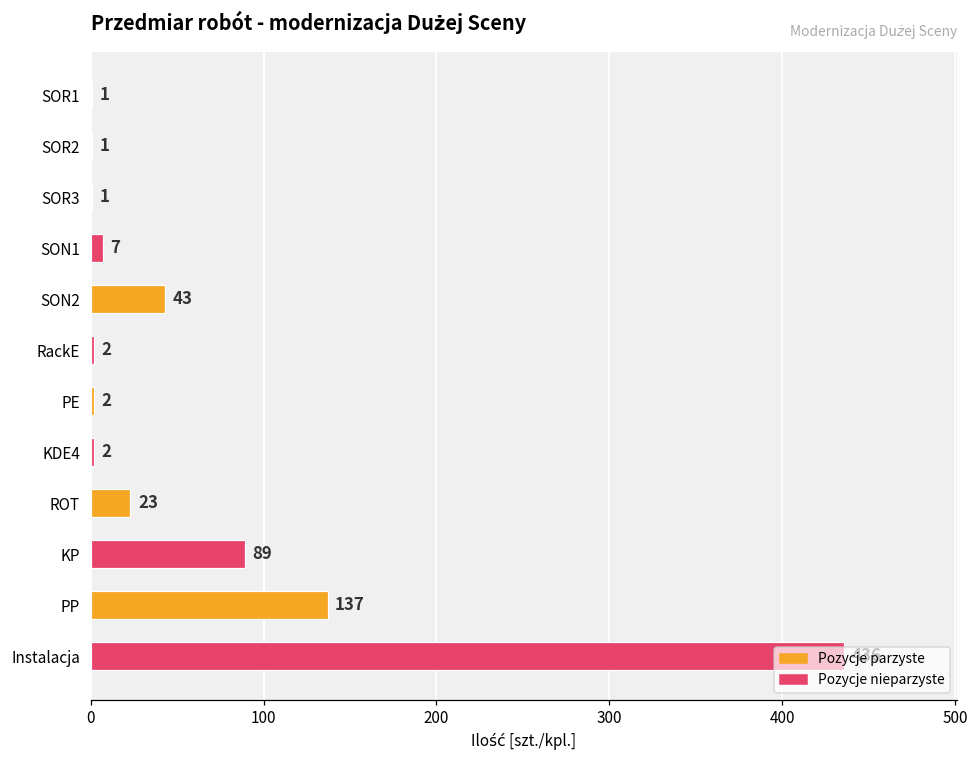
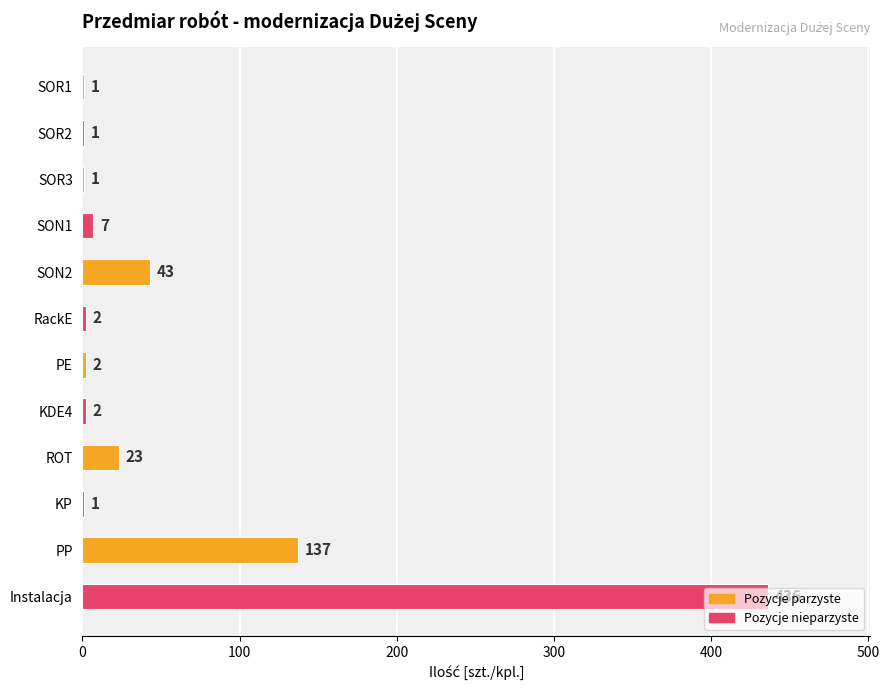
  {
    "SOR1": 1,
    "SOR2": 1,
    "SOR3": 1,
    "SON1": 7,
    "SON2": 43,
    "RackE": 2,
    "PE": 2,
    "KDE4": 2,
    "ROT": 23,
-   "KP": 89,
+   "KP": 1,
    "PP": 137
  }
